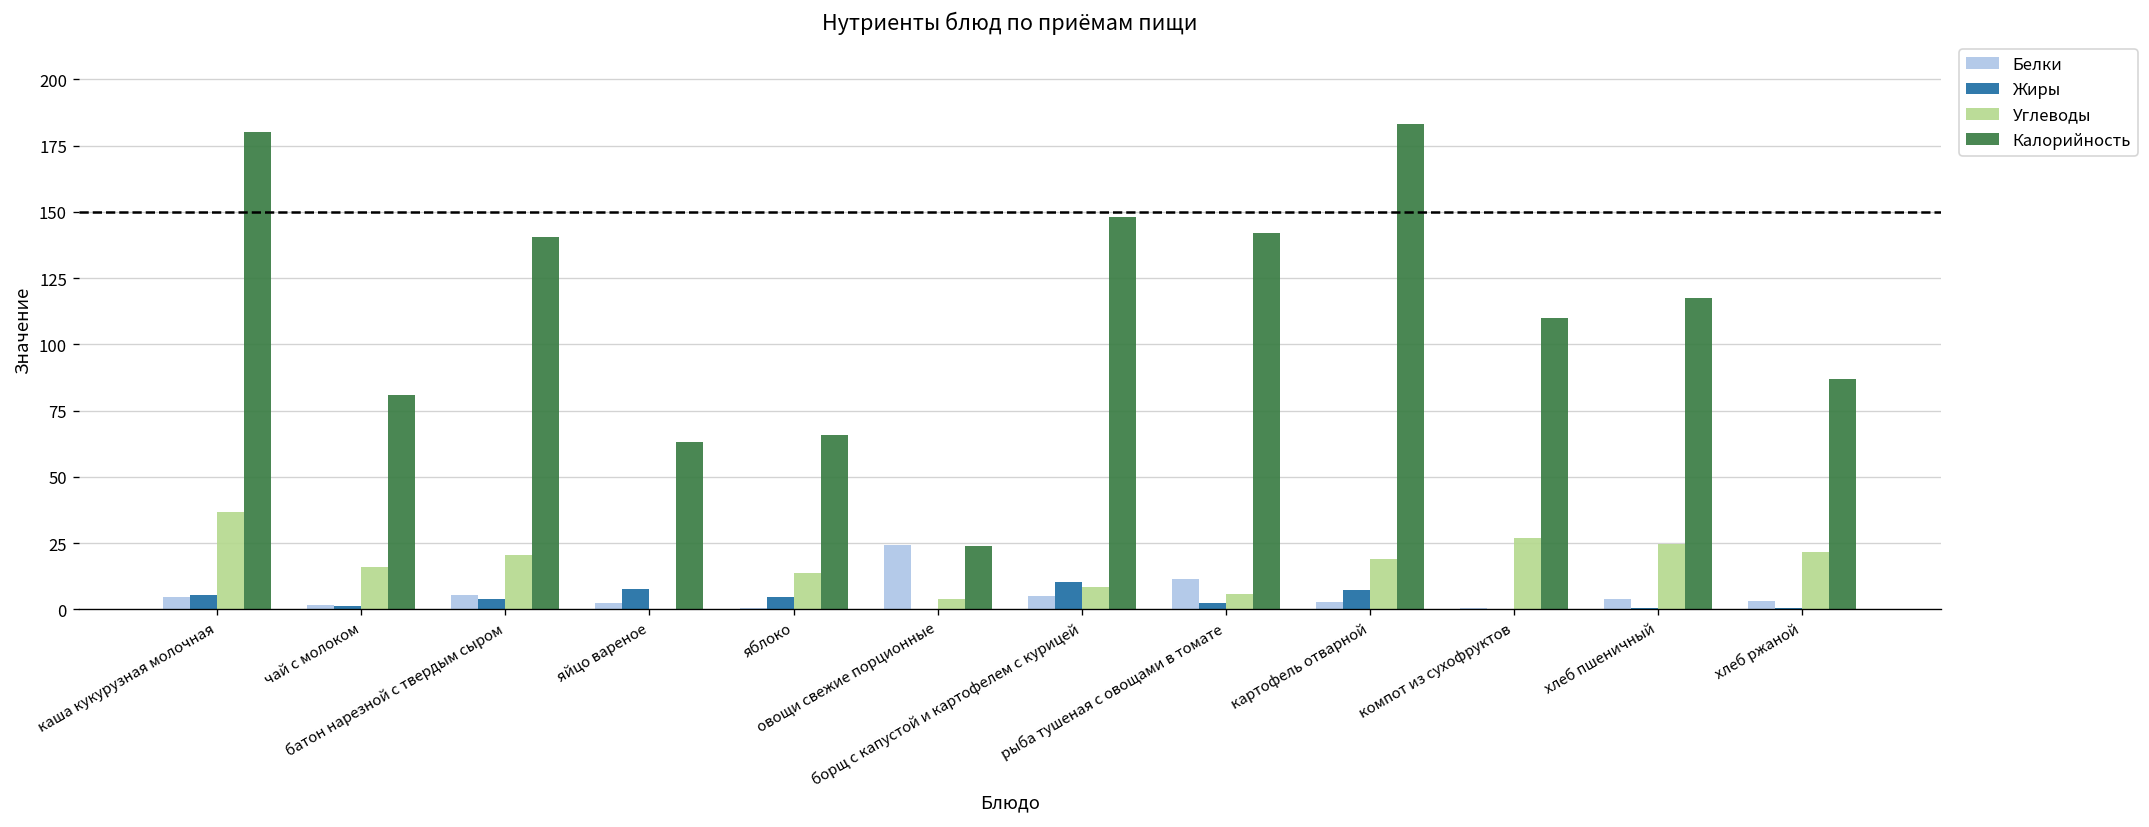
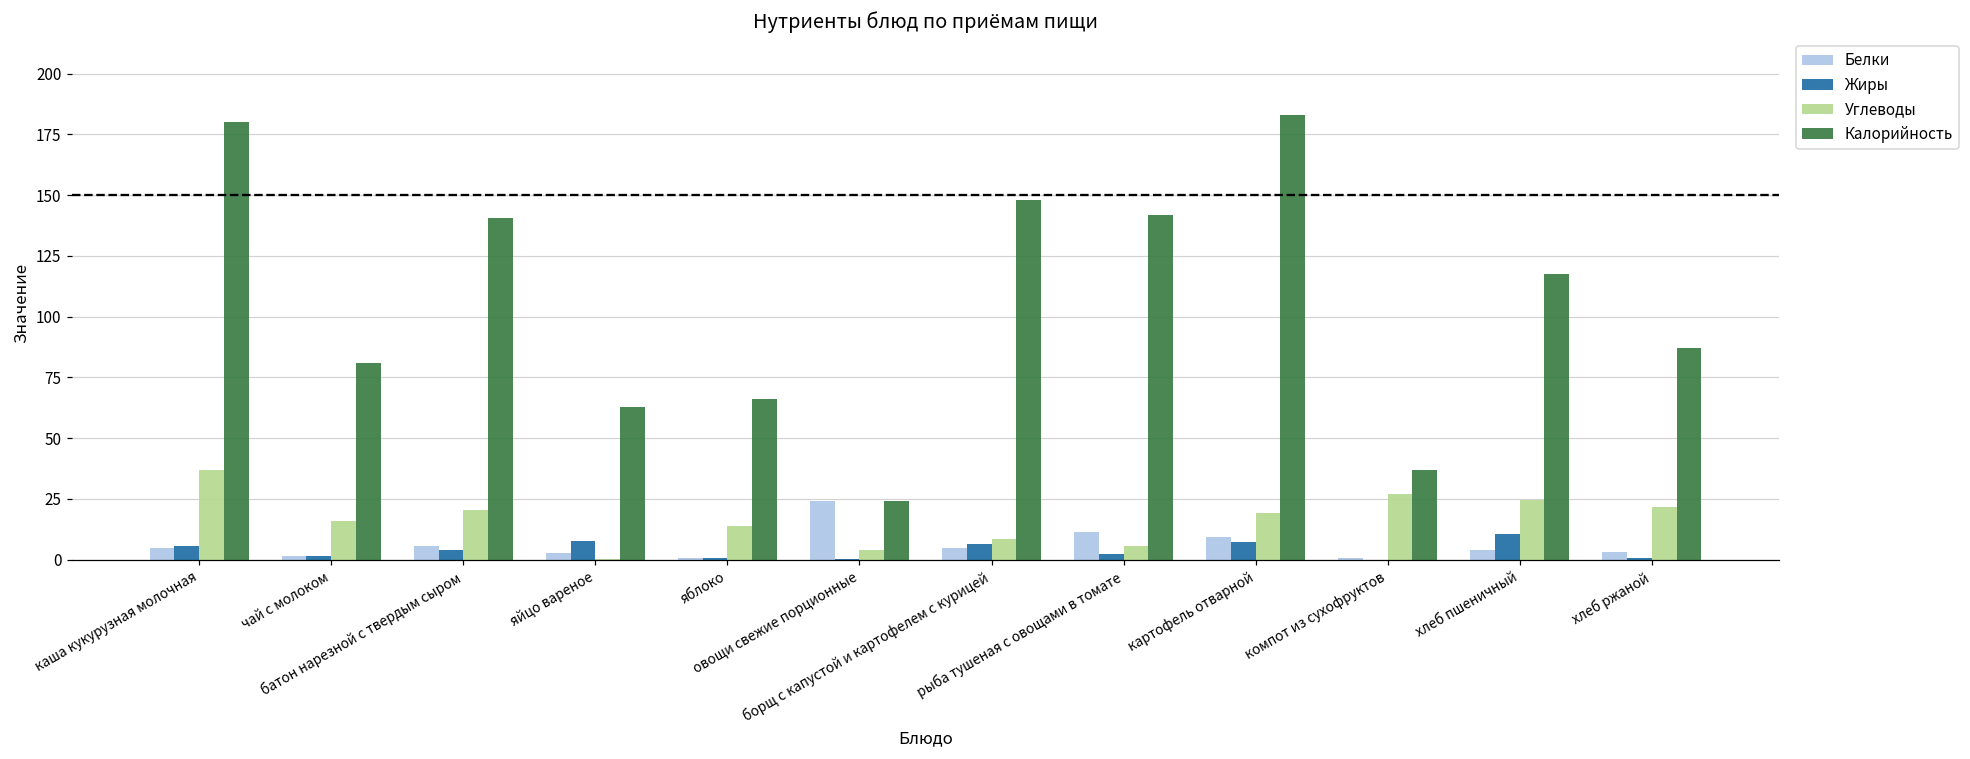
  {
    "Белки": {
      "каша кукурузная молочная": 5,
      "чай с молоком": 2,
      "батон нарезной с твердым сыром": 6,
      "яйцо вареное": 3,
      "овощи свежие порционные": 24,
      "борщ с капустой и картофелем с курицей": 5,
      "рыба тушеная с овощами в томате": 11,
-     "картофель отварной": 3,
+     "картофель отварной": 9,
      "хлеб пшеничный": 4,
      "хлеб ржаной": 3
    },
    "Жиры": {
      "каша кукурузная молочная": 6,
      "чай с молоком": 1,
      "батон нарезной с твердым сыром": 4,
      "яйцо вареное": 8,
-     "яблоко": 5,
-     "борщ с капустой и картофелем с курицей": 10,
+     "яблоко": 1,
+     "борщ с капустой и картофелем с курицей": 6,
      "рыба тушеная с овощами в томате": 2,
      "картофель отварной": 7,
      "компот из сухофруктов": 0,
-     "хлеб пшеничный": 0
+     "хлеб пшеничный": 11
    },
    "Углеводы": {
      "каша кукурузная молочная": 37,
      "чай с молоком": 16,
      "батон нарезной с твердым сыром": 21,
      "яблоко": 14,
      "овощи свежие порционные": 4,
      "борщ с капустой и картофелем с курицей": 9,
      "рыба тушеная с овощами в томате": 6,
      "картофель отварной": 19,
      "компот из сухофруктов": 27,
      "хлеб пшеничный": 25,
      "хлеб ржаной": 22
    },
    "Калорийность": {
      "каша кукурузная молочная": 180,
      "чай с молоком": 81,
      "батон нарезной с твердым сыром": 140,
      "яйцо вареное": 63,
      "яблоко": 66,
      "овощи свежие порционные": 24,
      "борщ с капустой и картофелем с курицей": 148,
      "рыба тушеная с овощами в томате": 142,
      "картофель отварной": 183,
-     "компот из сухофруктов": 110,
+     "компот из сухофруктов": 37,
      "хлеб пшеничный": 118,
      "хлеб ржаной": 87
    }
  }
